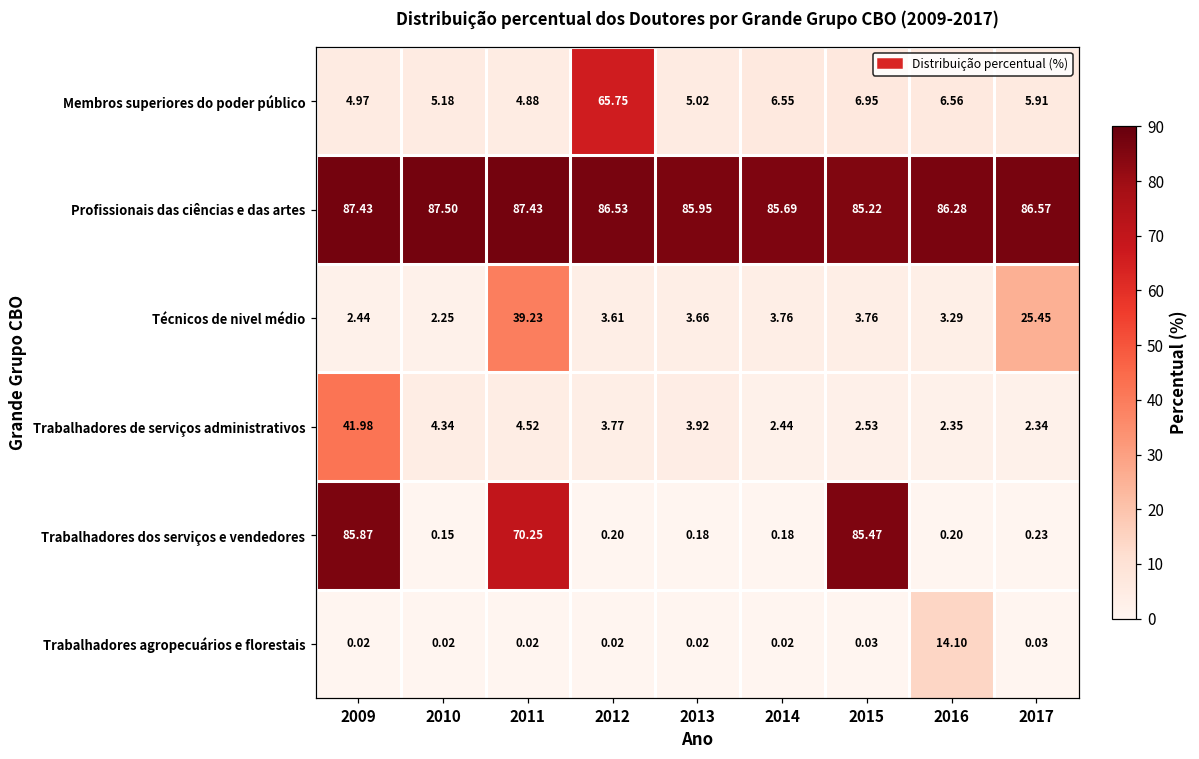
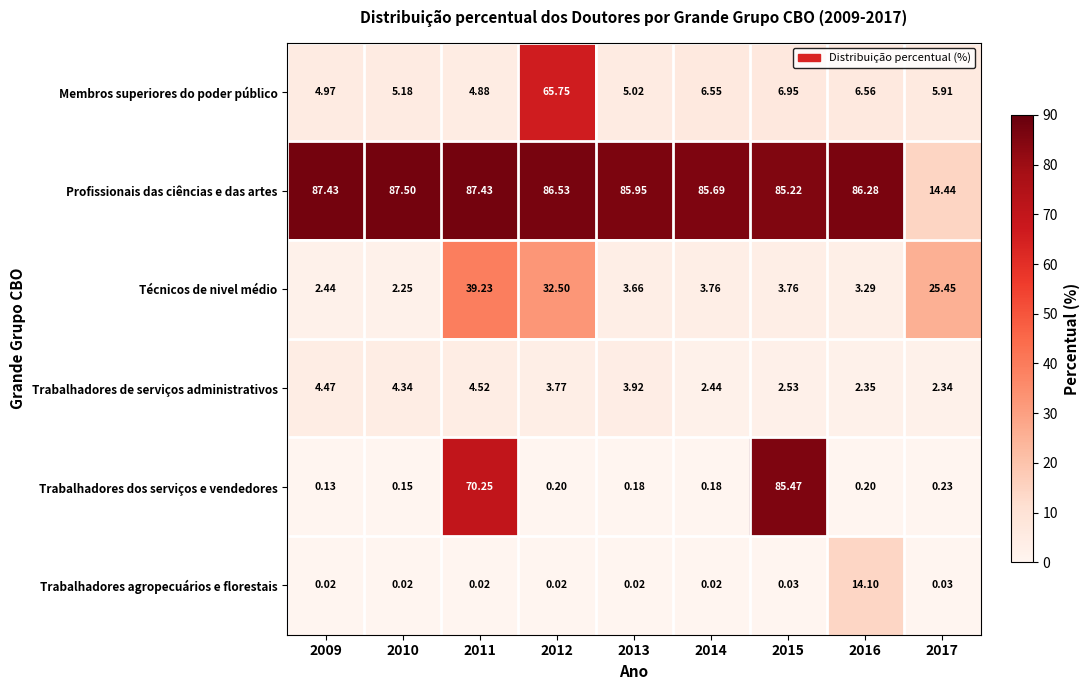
  {
    "Membros superiores do poder público": {
      "2009": 4.97,
      "2010": 5.18,
      "2011": 4.88,
      "2012": 65.75,
      "2013": 5.02,
      "2014": 6.55,
      "2015": 6.95,
      "2016": 6.56,
      "2017": 5.91
    },
    "Profissionais das ciências e das artes": {
      "2009": 87.43,
      "2010": 87.50,
      "2011": 87.43,
      "2012": 86.53,
      "2013": 85.95,
      "2014": 85.69,
      "2015": 85.22,
      "2016": 86.28,
-     "2017": 86.57
+     "2017": 14.44
    },
    "Técnicos de nivel médio": {
      "2009": 2.44,
      "2010": 2.25,
      "2011": 39.23,
-     "2012": 3.61,
+     "2012": 32.50,
      "2013": 3.66,
      "2014": 3.76,
      "2015": 3.76,
      "2016": 3.29,
      "2017": 25.45
    },
    "Trabalhadores de serviços administrativos": {
-     "2009": 41.98,
+     "2009": 4.47,
      "2010": 4.34,
      "2011": 4.52,
      "2012": 3.77,
      "2013": 3.92,
      "2014": 2.44,
      "2015": 2.53,
      "2016": 2.35,
      "2017": 2.34
    },
    "Trabalhadores dos serviços e vendedores": {
-     "2009": 85.87,
+     "2009": 0.13,
      "2010": 0.15,
      "2011": 70.25,
      "2012": 0.20,
      "2013": 0.18,
      "2014": 0.18,
      "2015": 85.47,
      "2016": 0.20,
      "2017": 0.23
    },
    "Trabalhadores agropecuários e florestais": {
      "2009": 0.02,
      "2010": 0.02,
      "2011": 0.02,
      "2012": 0.02,
      "2013": 0.02,
      "2014": 0.02,
      "2015": 0.03,
      "2016": 14.10,
      "2017": 0.03
    }
  }
